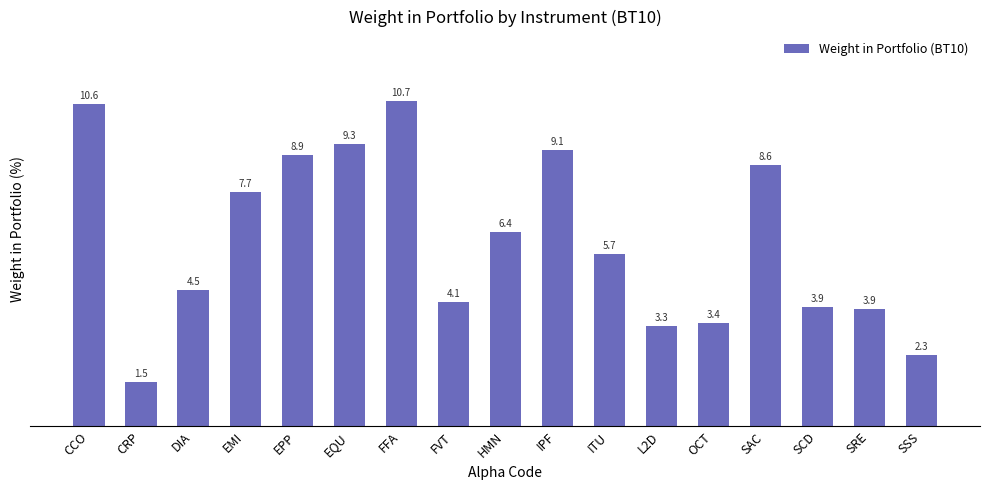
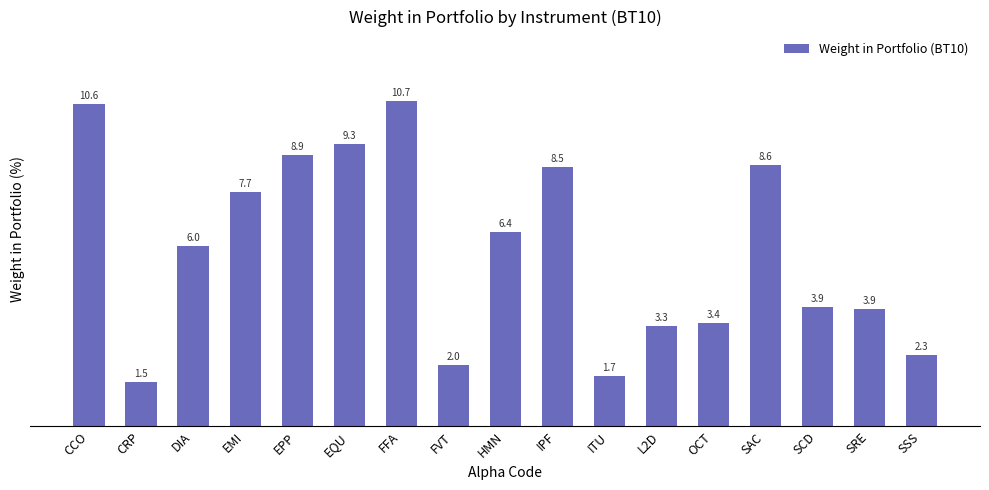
  {
    "CCO": 10.6,
    "CRP": 1.5,
-   "DIA": 4.5,
+   "DIA": 6.0,
    "EMI": 7.7,
    "EPP": 8.9,
    "EQU": 9.3,
    "FFA": 10.7,
-   "FVT": 4.1,
+   "FVT": 2.0,
    "HMN": 6.4,
-   "IPF": 9.1,
-   "ITU": 5.7,
+   "IPF": 8.5,
+   "ITU": 1.7,
    "L2D": 3.3,
    "OCT": 3.4,
    "SAC": 8.6,
    "SCD": 3.9,
    "SRE": 3.9,
    "SSS": 2.3
  }
